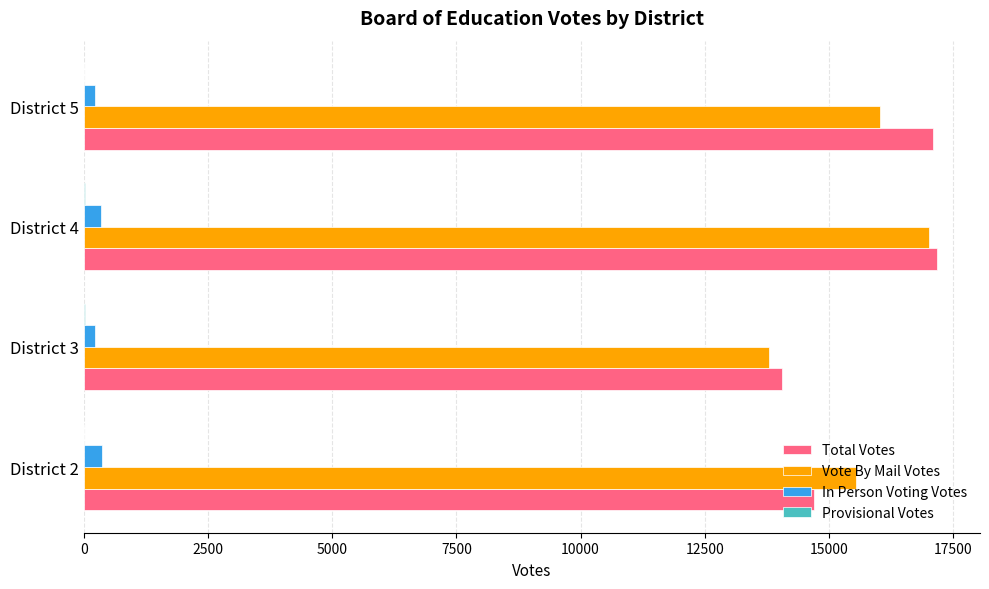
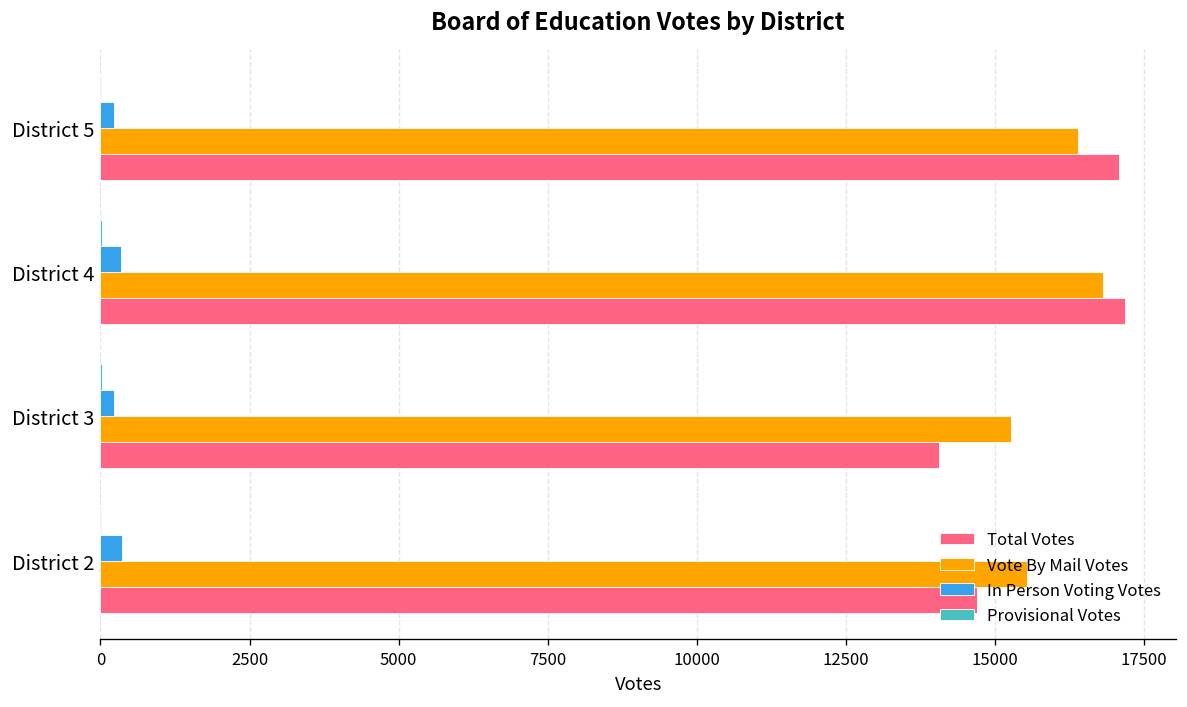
  {
    "Total Votes": {
      "District 5": 17100,
      "District 4": 17200,
      "District 3": 14100,
      "District 2": 14700
    },
    "Vote By Mail Votes": {
-     "District 5": 16000,
-     "District 4": 17000,
-     "District 3": 13800,
+     "District 5": 16400,
+     "District 4": 16800,
+     "District 3": 15300,
      "District 2": 15500
    }
  }
